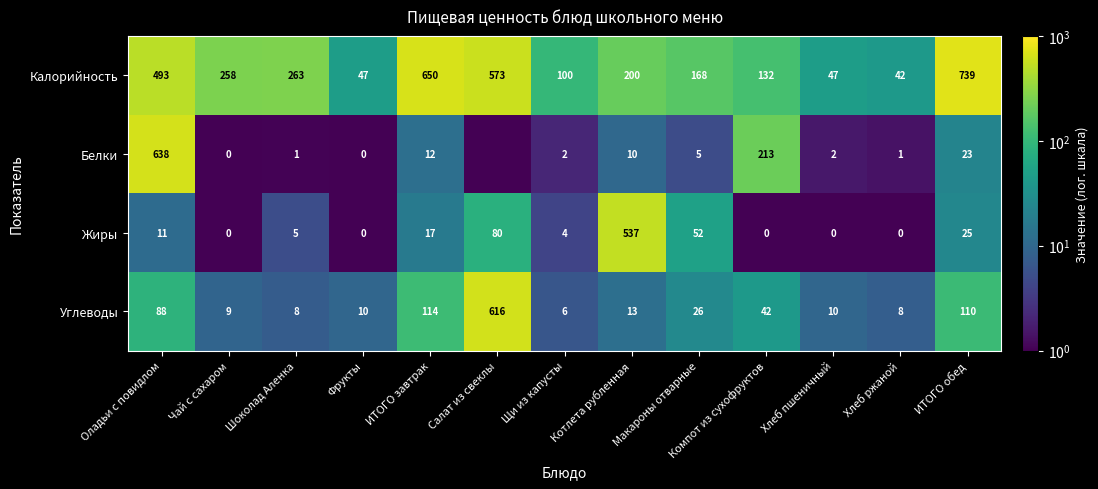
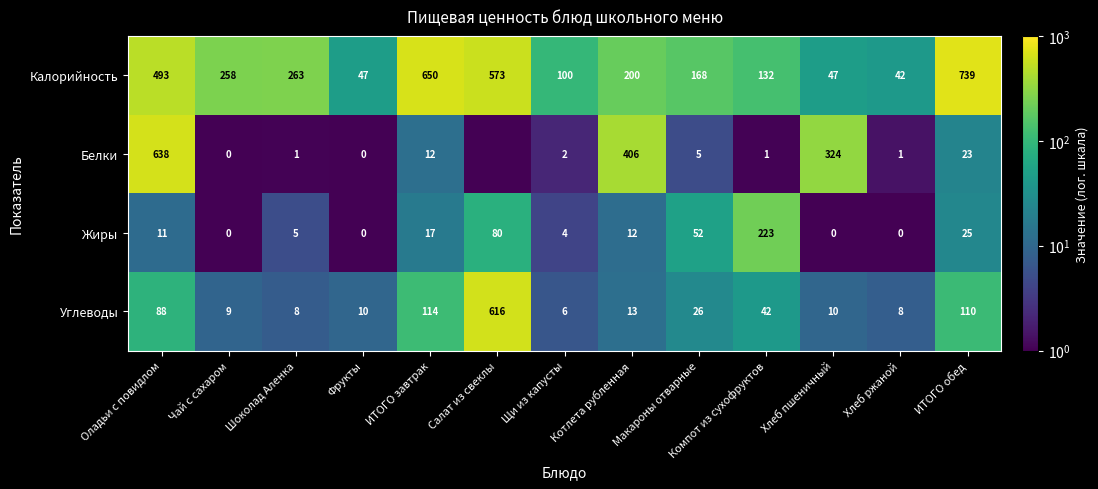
  {
    "Калорийность": {
      "Оладьи с повидлом": 493,
      "Чай с сахаром": 258,
      "Шоколад Аленка": 263,
      "Фрукты": 47,
      "ИТОГО завтрак": 650,
      "Салат из свеклы": 573,
      "Щи из капусты": 100,
      "Котлета рубленная": 200,
      "Макароны отварные": 168,
      "Компот из сухофруктов": 132,
      "Хлеб пшеничный": 47,
      "Хлеб ржаной": 42,
      "ИТОГО обед": 739
    },
    "Белки": {
      "Оладьи с повидлом": 638,
      "Чай с сахаром": 0,
      "Шоколад Аленка": 1,
      "Фрукты": 0,
      "ИТОГО завтрак": 12,
      "Щи из капусты": 2,
-     "Котлета рубленная": 10,
+     "Котлета рубленная": 406,
      "Макароны отварные": 5,
-     "Компот из сухофруктов": 213,
-     "Хлеб пшеничный": 2,
+     "Компот из сухофруктов": 1,
+     "Хлеб пшеничный": 324,
      "Хлеб ржаной": 1,
      "ИТОГО обед": 23
    },
    "Жиры": {
      "Оладьи с повидлом": 11,
      "Чай с сахаром": 0,
      "Шоколад Аленка": 5,
      "Фрукты": 0,
      "ИТОГО завтрак": 17,
      "Салат из свеклы": 80,
      "Щи из капусты": 4,
-     "Котлета рубленная": 537,
+     "Котлета рубленная": 12,
      "Макароны отварные": 52,
-     "Компот из сухофруктов": 0,
+     "Компот из сухофруктов": 223,
      "Хлеб пшеничный": 0,
      "Хлеб ржаной": 0,
      "ИТОГО обед": 25
    },
    "Углеводы": {
      "Оладьи с повидлом": 88,
      "Чай с сахаром": 9,
      "Шоколад Аленка": 8,
      "Фрукты": 10,
      "ИТОГО завтрак": 114,
      "Салат из свеклы": 616,
      "Щи из капусты": 6,
      "Котлета рубленная": 13,
      "Макароны отварные": 26,
      "Компот из сухофруктов": 42,
      "Хлеб пшеничный": 10,
      "Хлеб ржаной": 8,
      "ИТОГО обед": 110
    }
  }
